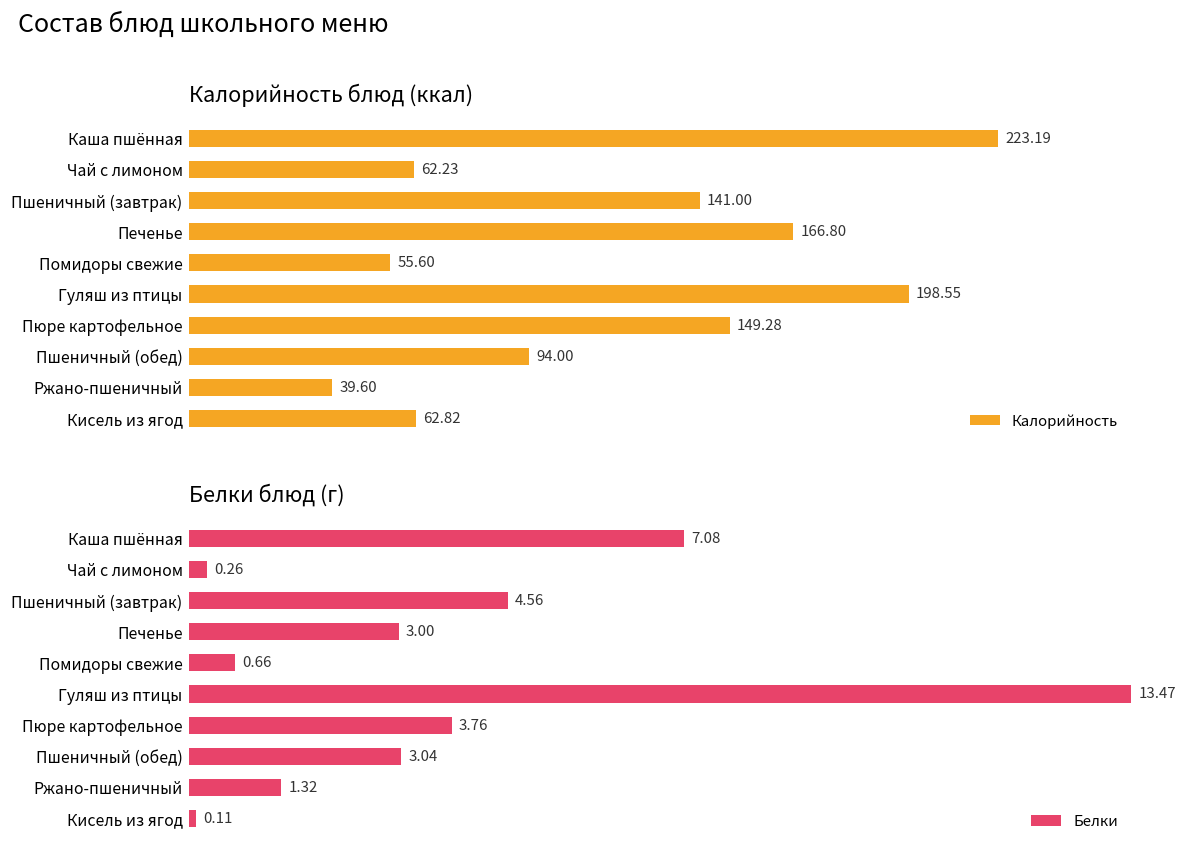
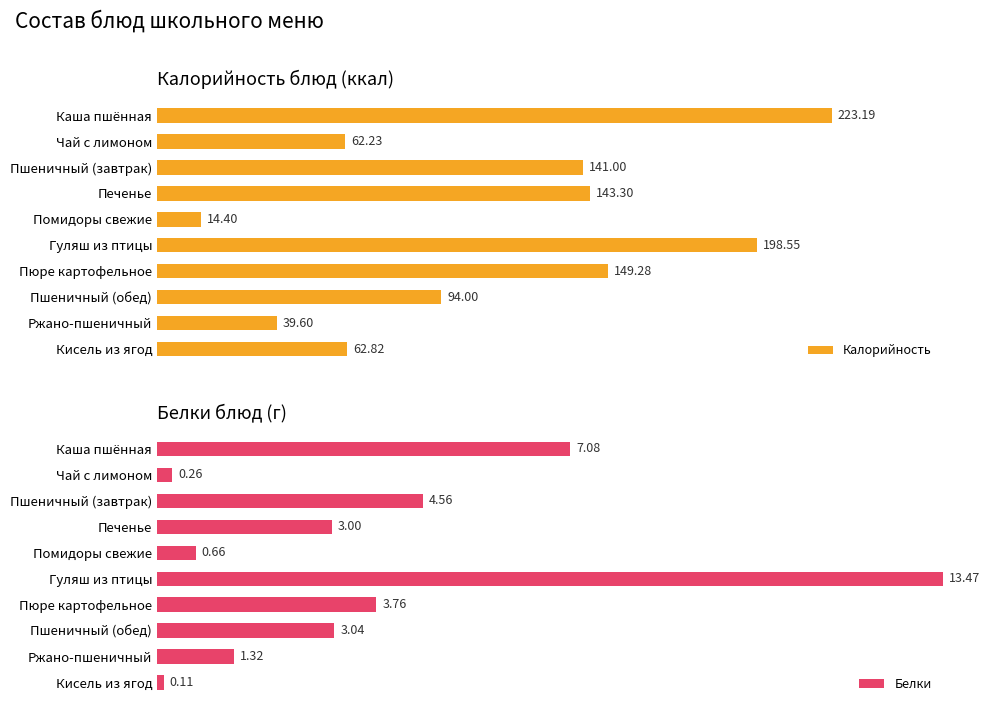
  {
    "Калорийность блюд (ккал)": {
      "Каша пшённая": 223.19,
      "Чай с лимоном": 62.23,
      "Пшеничный (завтрак)": 141.00,
-     "Печенье": 166.80,
-     "Помидоры свежие": 55.60,
+     "Печенье": 143.30,
+     "Помидоры свежие": 14.40,
      "Гуляш из птицы": 198.55,
      "Пюре картофельное": 149.28,
      "Пшеничный (обед)": 94.00,
      "Ржано-пшеничный": 39.60,
      "Кисель из ягод": 62.82
    }
  }
